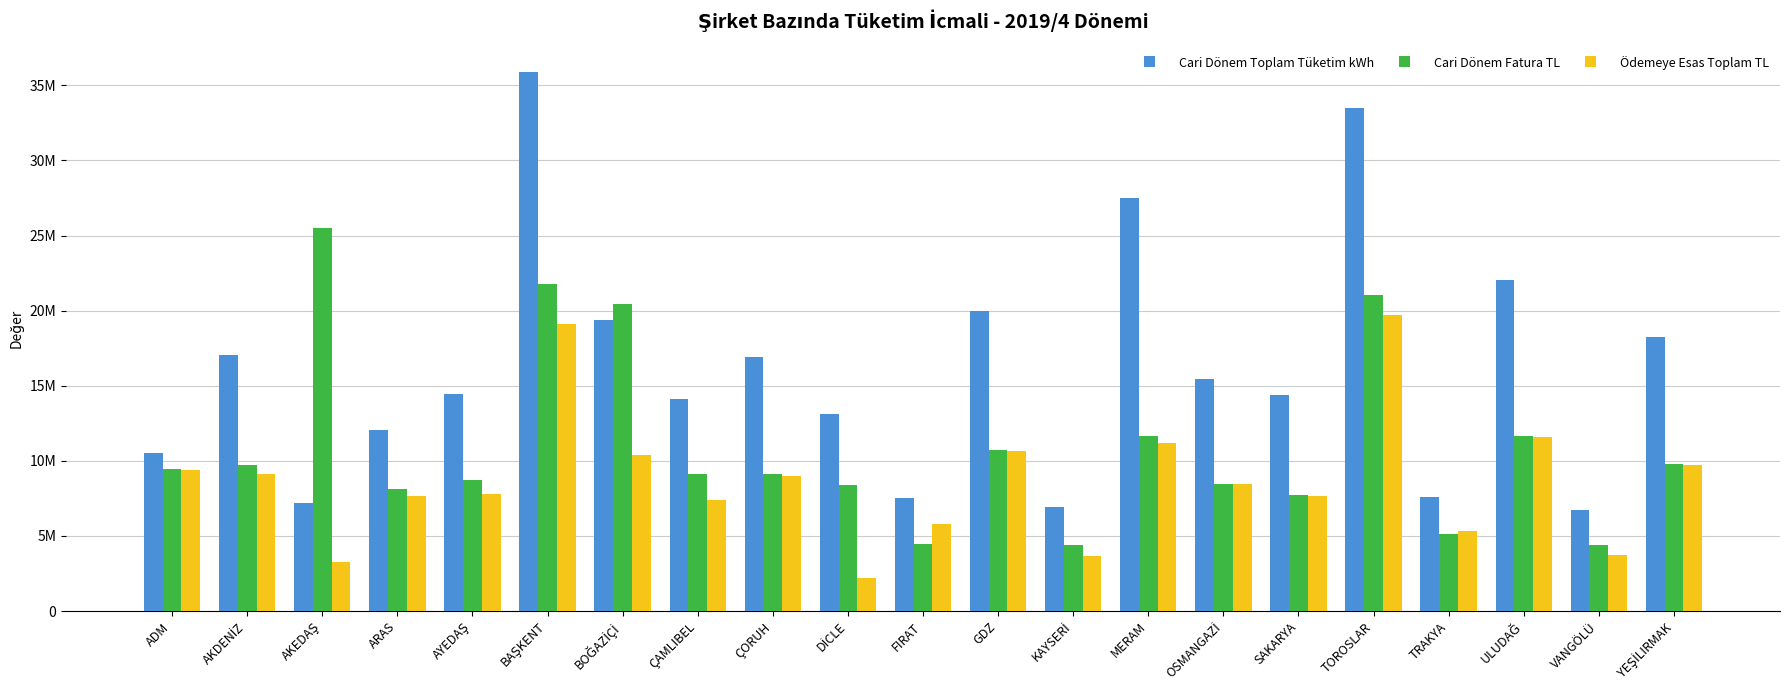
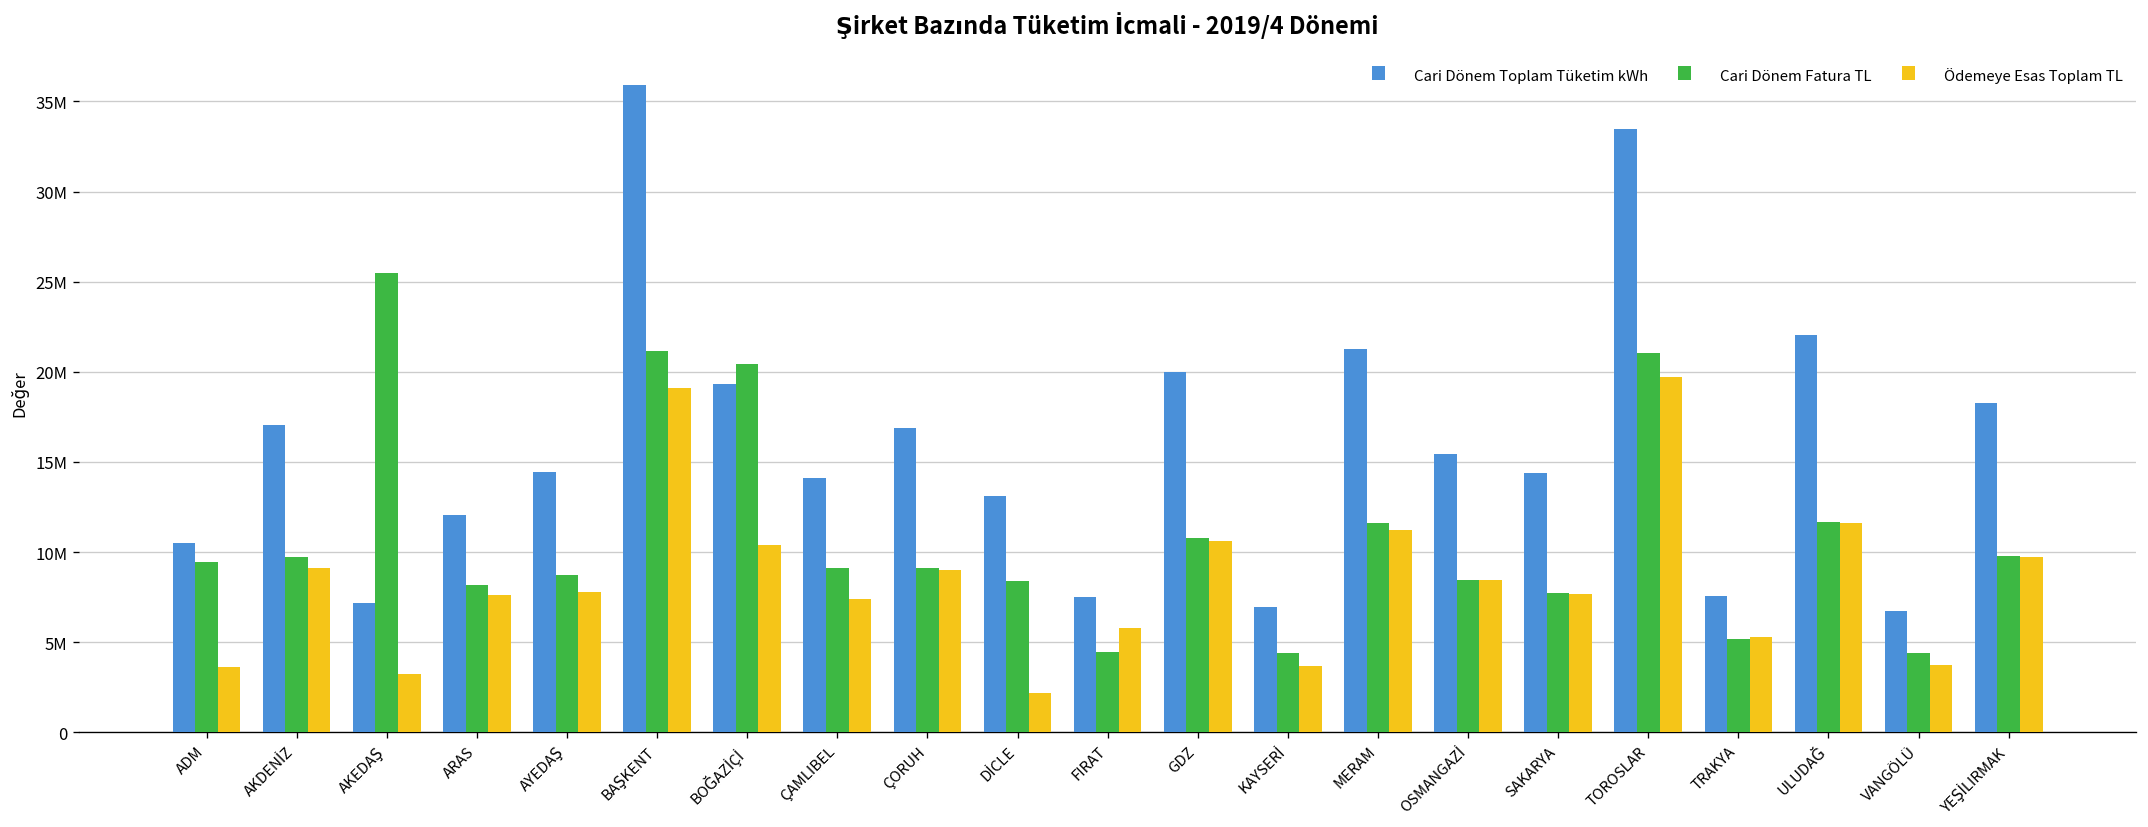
  {
    "Cari Dönem Toplam Tüketim kWh": {
      "ADM": 10500000,
      "AKDENİZ": 17000000,
      "AKEDAŞ": 7200000,
      "ARAS": 12100000,
      "AYEDAŞ": 14400000,
      "BAŞKENT": 35900000,
      "BOĞAZİÇİ": 19300000,
      "ÇAMLIBEL": 14100000,
      "ÇORUH": 16900000,
      "DİCLE": 13100000,
      "FIRAT": 7500000,
      "GDZ": 20000000,
      "KAYSERİ": 7000000,
-     "MERAM": 27500000,
+     "MERAM": 21300000,
      "OSMANGAZİ": 15500000,
      "SAKARYA": 14400000,
      "TOROSLAR": 33500000,
      "TRAKYA": 7600000,
      "ULUDAĞ": 22000000,
      "VANGÖLÜ": 6700000,
      "YEŞİLIRMAK": 18300000
    },
    "Cari Dönem Fatura TL": {
      "ADM": 9500000,
      "AKDENİZ": 9700000,
      "AKEDAŞ": 25500000,
      "ARAS": 8200000,
      "AYEDAŞ": 8700000,
-     "BAŞKENT": 21800000,
+     "BAŞKENT": 21200000,
      "BOĞAZİÇİ": 20500000,
      "ÇAMLIBEL": 9100000,
      "ÇORUH": 9100000,
      "DİCLE": 8400000,
      "FIRAT": 4400000,
      "GDZ": 10800000,
      "KAYSERİ": 4400000,
      "MERAM": 11600000,
      "OSMANGAZİ": 8500000,
      "SAKARYA": 7700000,
      "TOROSLAR": 21000000,
      "TRAKYA": 5200000,
      "ULUDAĞ": 11700000,
      "VANGÖLÜ": 4400000,
      "YEŞİLIRMAK": 9800000
    },
    "Ödemeye Esas Toplam TL": {
-     "ADM": 9400000,
+     "ADM": 3600000,
      "AKDENİZ": 9100000,
      "AKEDAŞ": 3300000,
      "ARAS": 7600000,
      "AYEDAŞ": 7800000,
      "BAŞKENT": 19100000,
      "BOĞAZİÇİ": 10400000,
      "ÇAMLIBEL": 7400000,
      "ÇORUH": 9000000,
      "DİCLE": 2200000,
      "FIRAT": 5800000,
      "GDZ": 10600000,
      "KAYSERİ": 3700000,
      "MERAM": 11200000,
      "OSMANGAZİ": 8400000,
      "SAKARYA": 7700000,
      "TOROSLAR": 19700000,
      "TRAKYA": 5300000,
      "ULUDAĞ": 11600000,
      "VANGÖLÜ": 3700000,
      "YEŞİLIRMAK": 9700000
    }
  }
